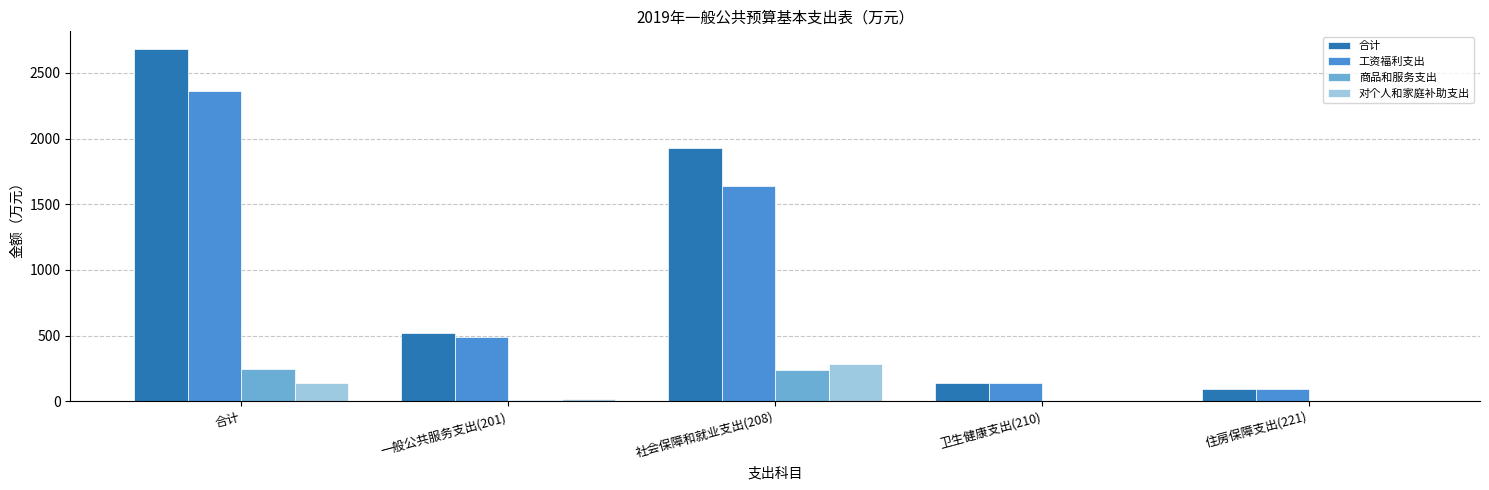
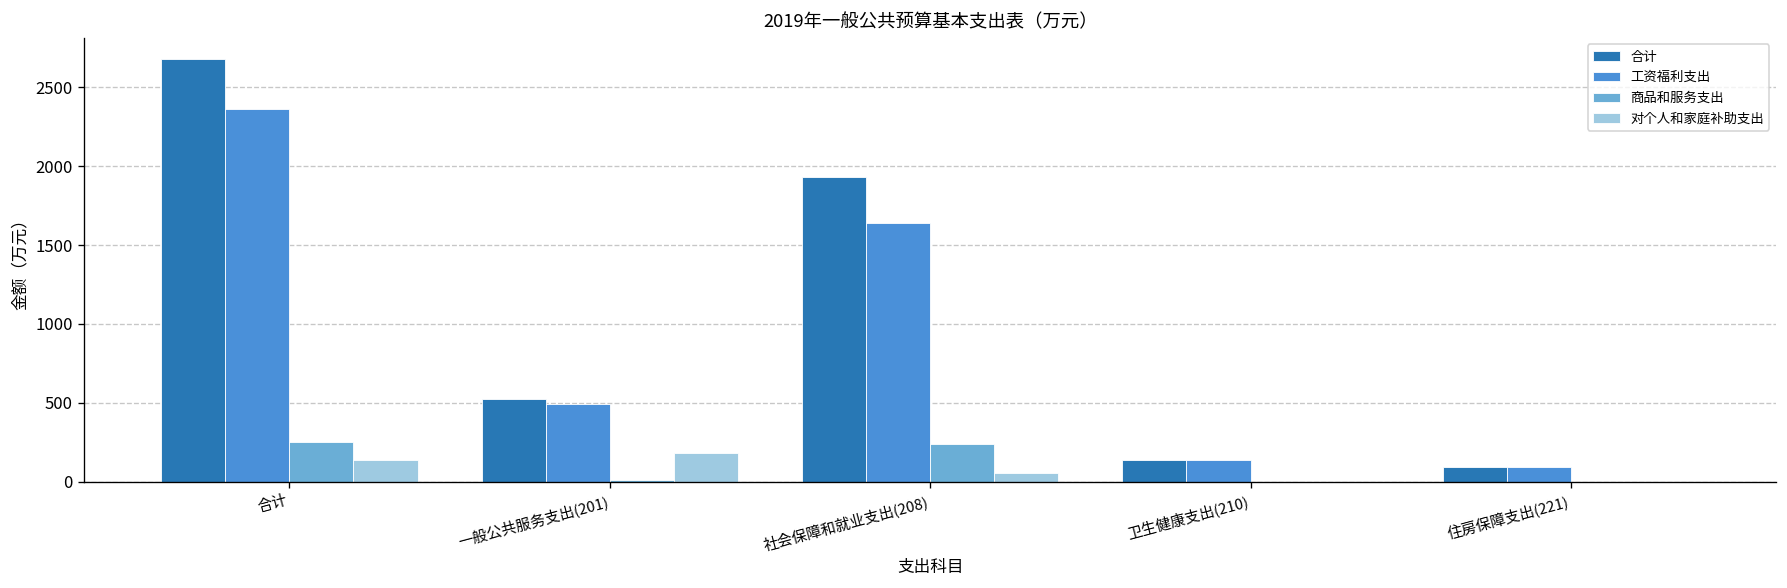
  {
    "对个人和家庭补助支出": {
      "合计": 140,
-     "一般公共服务支出(201)": 20,
-     "社会保障和就业支出(208)": 290,
+     "一般公共服务支出(201)": 180,
+     "社会保障和就业支出(208)": 50,
      "卫生健康支出(210)": 0,
      "住房保障支出(221)": 0
    }
  }
